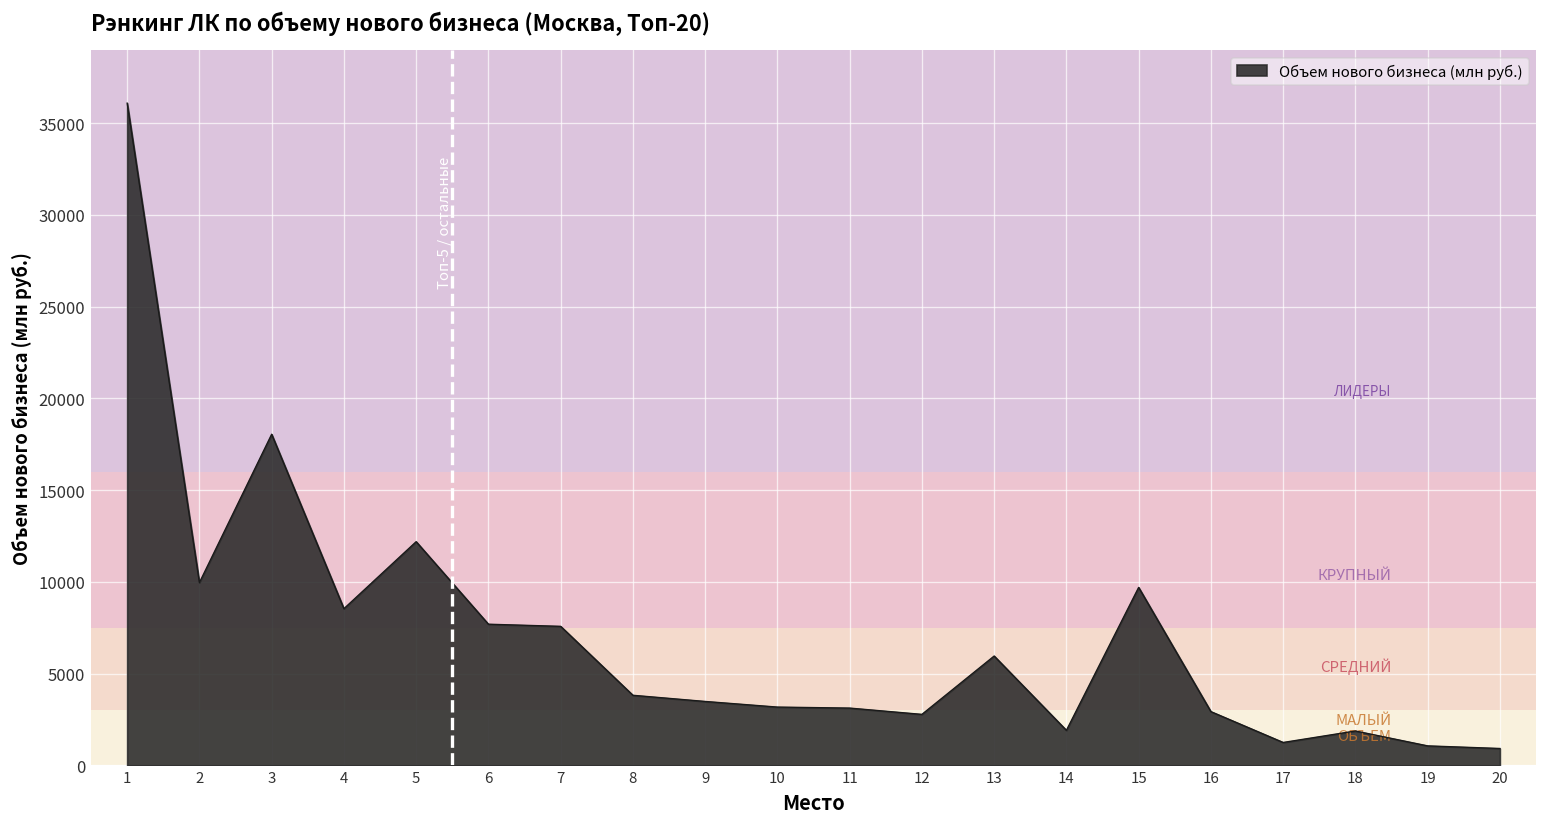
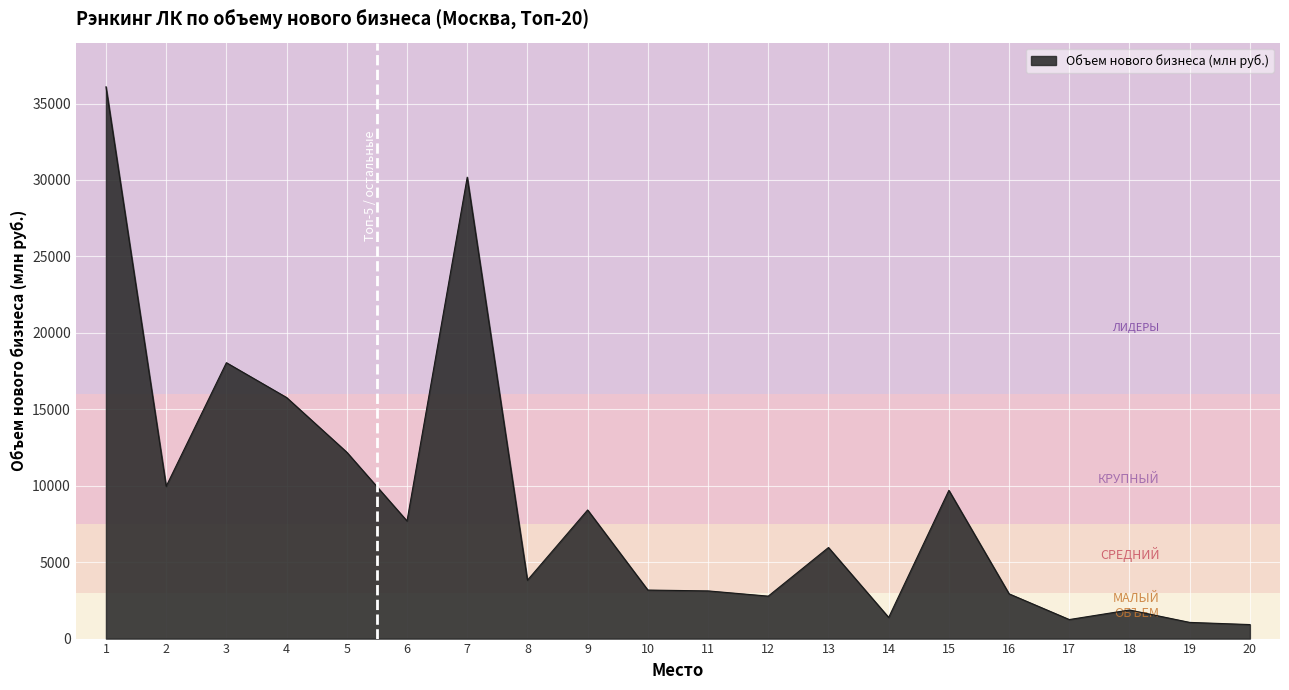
  {
    "1": 36100,
    "2": 10000,
    "3": 18000,
-   "4": 8500,
+   "4": 15800,
    "5": 12200,
    "6": 7700,
-   "7": 7600,
+   "7": 30200,
    "8": 3800,
-   "9": 3500,
+   "9": 8400,
    "10": 3200,
    "11": 3100,
    "12": 2800,
    "13": 6000,
-   "14": 1900,
+   "14": 1400,
    "15": 9700,
    "16": 2900,
    "17": 1200,
    "18": 1900,
    "19": 1100,
    "20": 900
  }
